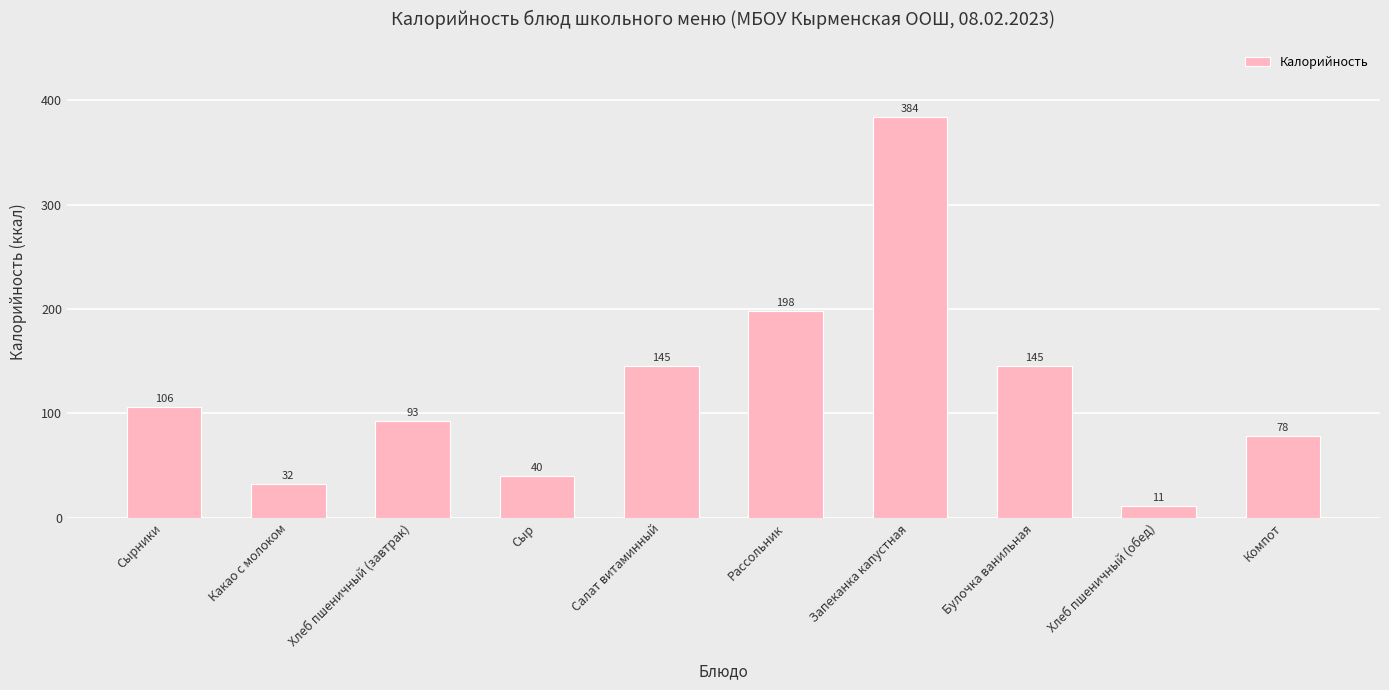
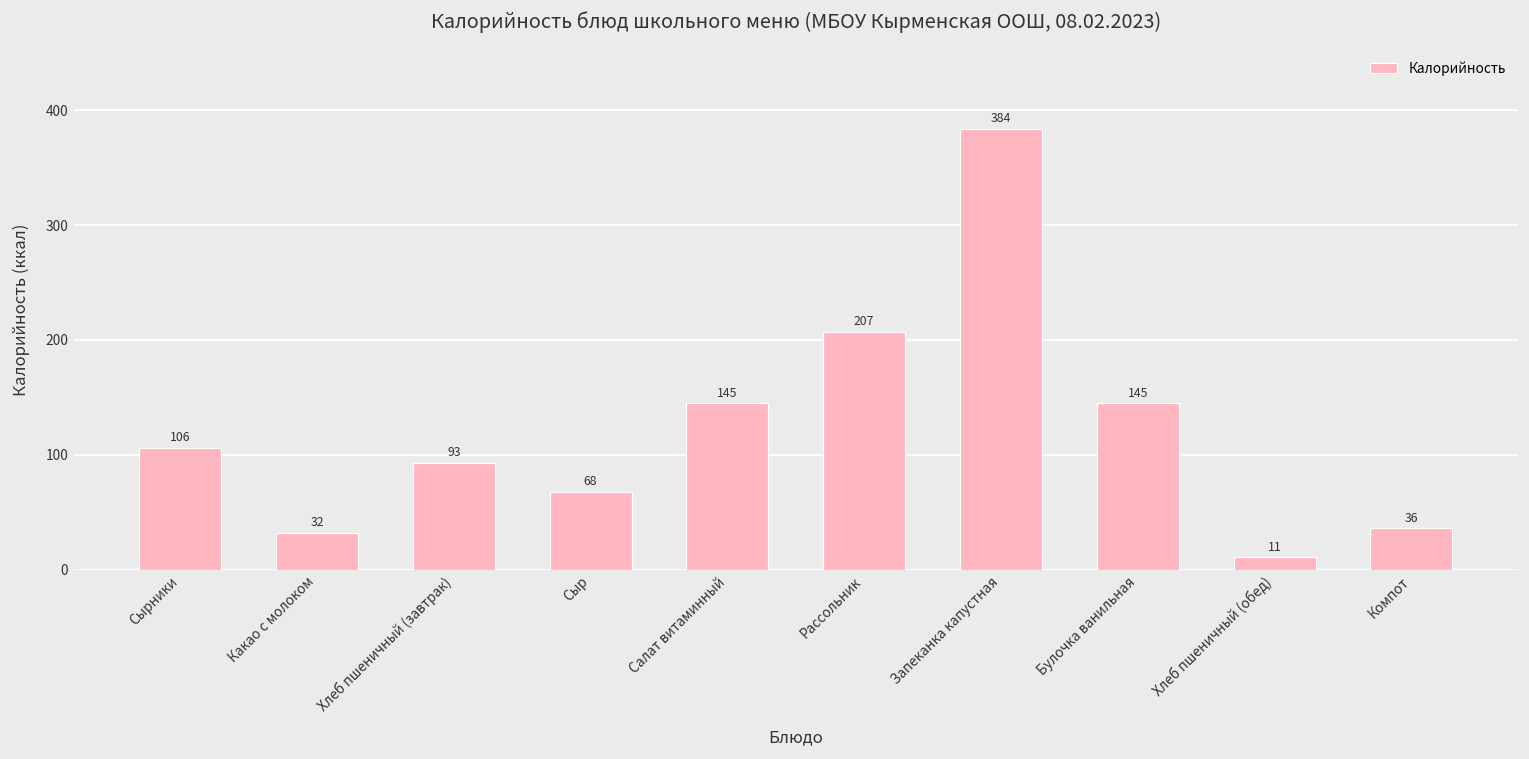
  {
    "Сырники": 106,
    "Какао с молоком": 32,
    "Хлеб пшеничный (завтрак)": 93,
-   "Сыр": 40,
+   "Сыр": 68,
    "Салат витаминный": 145,
-   "Рассольник": 198,
+   "Рассольник": 207,
    "Запеканка капустная": 384,
    "Булочка ванильная": 145,
    "Хлеб пшеничный (обед)": 11,
-   "Компот": 78
+   "Компот": 36
  }
